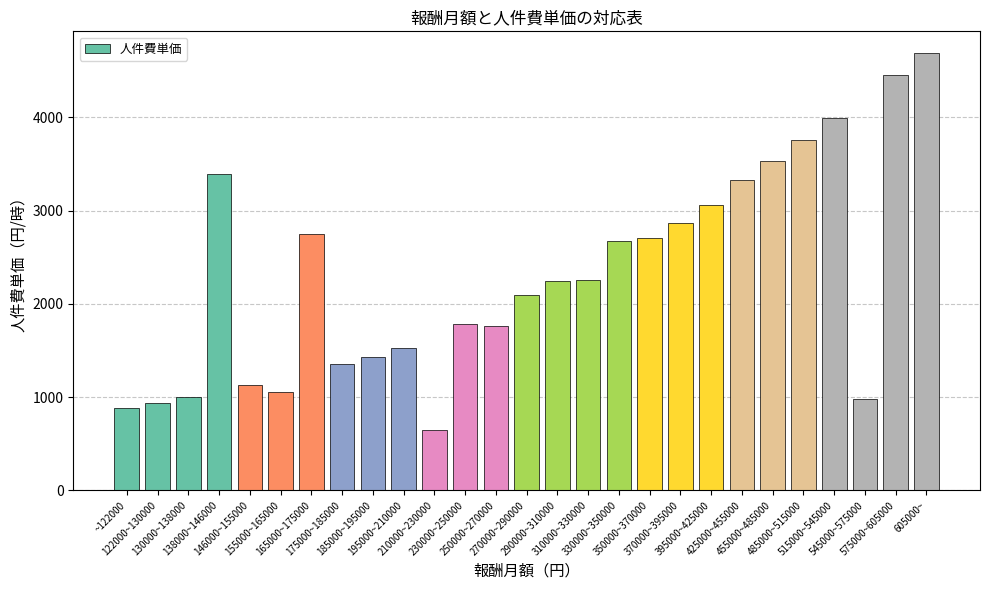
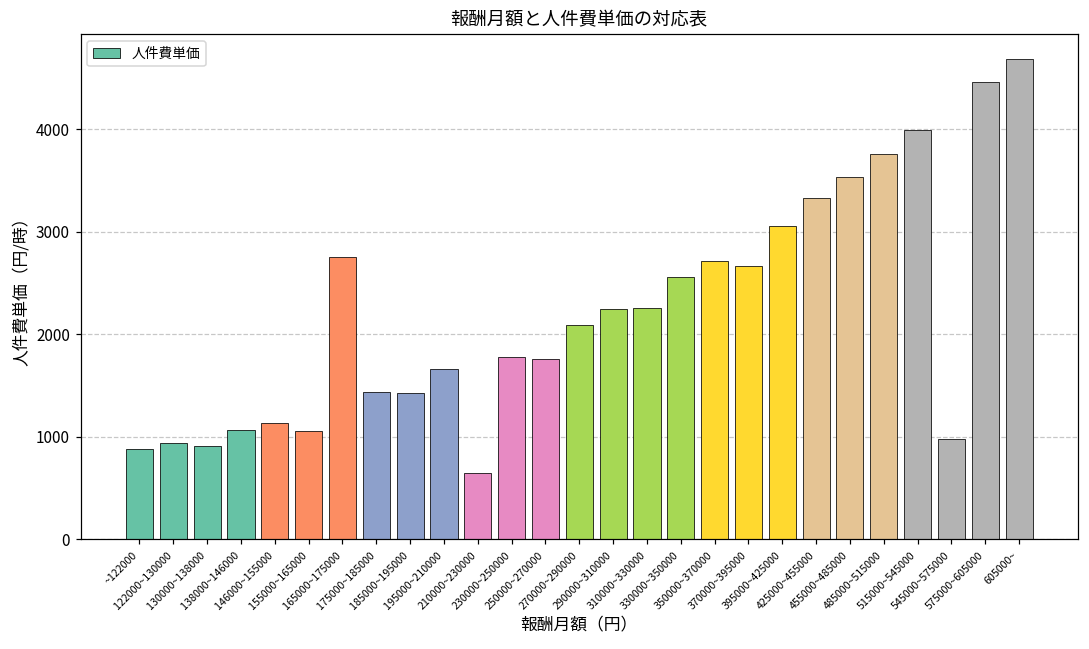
  {
    "~122000": 900,
    "122000~130000": 900,
-   "130000~138000": 1000,
-   "138000~146000": 3400,
+   "130000~138000": 900,
+   "138000~146000": 1100,
    "146000~155000": 1100,
    "155000~165000": 1100,
    "165000~175000": 2800,
-   "175000~185000": 1350,
+   "175000~185000": 1440,
    "185000~195000": 1400,
-   "195000~210000": 1500,
+   "195000~210000": 1700,
    "210000~230000": 600,
    "230000~250000": 1800,
    "250000~270000": 1800,
    "270000~290000": 2100,
    "290000~310000": 2300,
    "310000~330000": 2300,
-   "330000~350000": 2700,
+   "330000~350000": 2600,
    "350000~370000": 2700,
-   "370000~395000": 2900,
+   "370000~395000": 2700,
    "395000~425000": 3100,
    "425000~455000": 3300,
    "455000~485000": 3500,
    "485000~515000": 3800,
    "515000~545000": 4000,
    "545000~575000": 1000,
    "575000~605000": 4500,
    "605000~": 4700
  }
